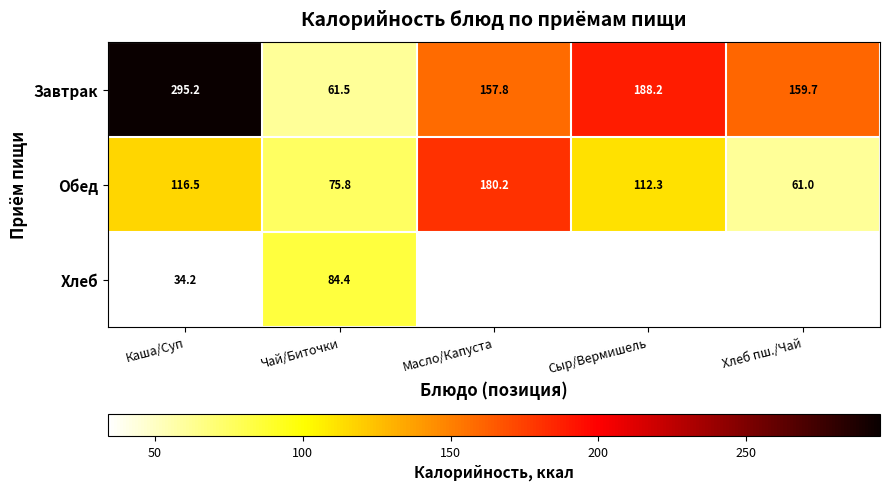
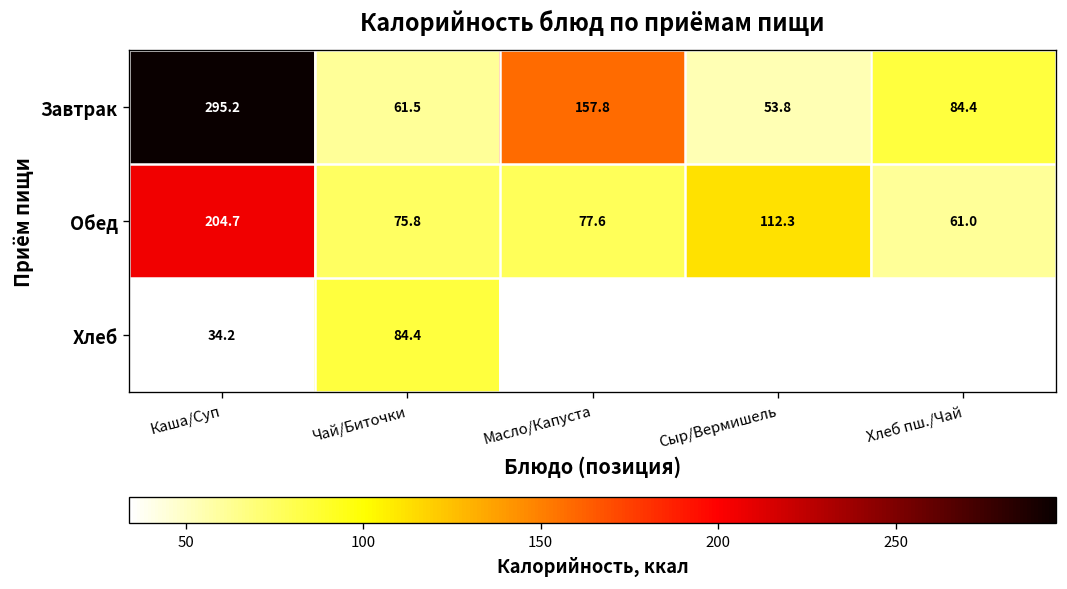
  {
    "Завтрак": {
      "Каша/Суп": 295.2,
      "Чай/Биточки": 61.5,
      "Масло/Капуста": 157.8,
-     "Сыр/Вермишель": 188.2,
-     "Хлеб пш./Чай": 159.7
+     "Сыр/Вермишель": 53.8,
+     "Хлеб пш./Чай": 84.4
    },
    "Обед": {
-     "Каша/Суп": 116.5,
+     "Каша/Суп": 204.7,
      "Чай/Биточки": 75.8,
-     "Масло/Капуста": 180.2,
+     "Масло/Капуста": 77.6,
      "Сыр/Вермишель": 112.3,
      "Хлеб пш./Чай": 61.0
    },
    "Хлеб": {
      "Каша/Суп": 34.2,
      "Чай/Биточки": 84.4
    }
  }
